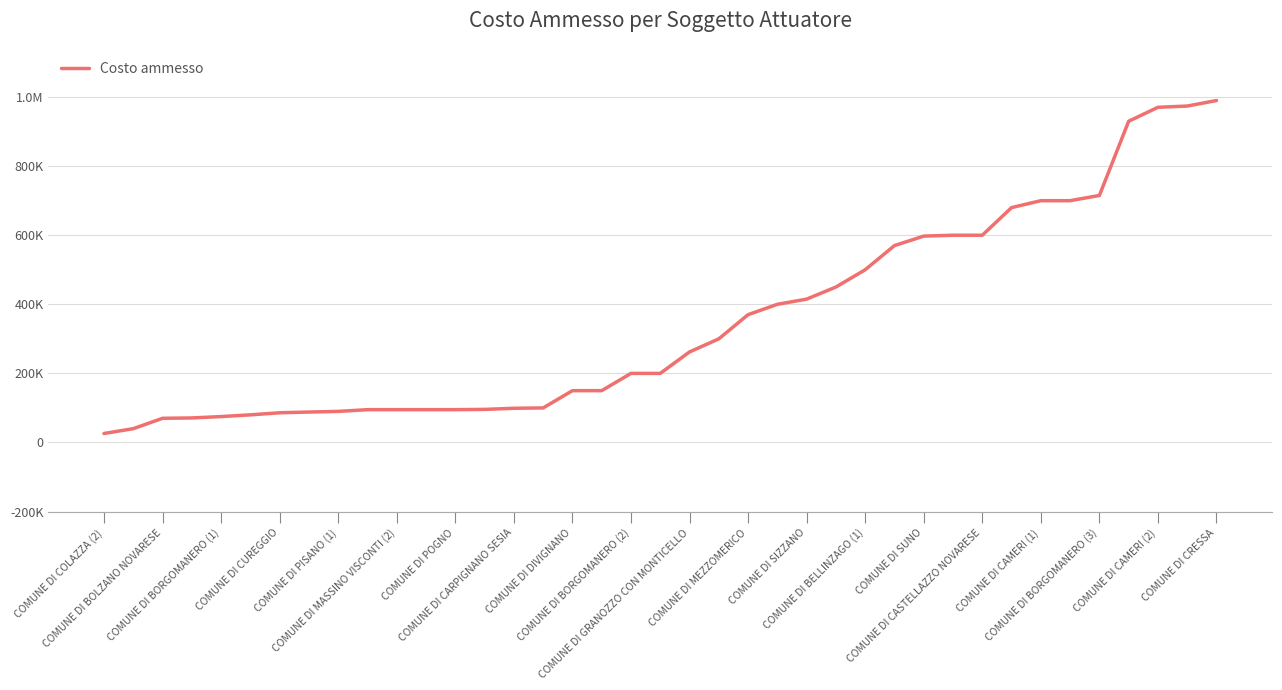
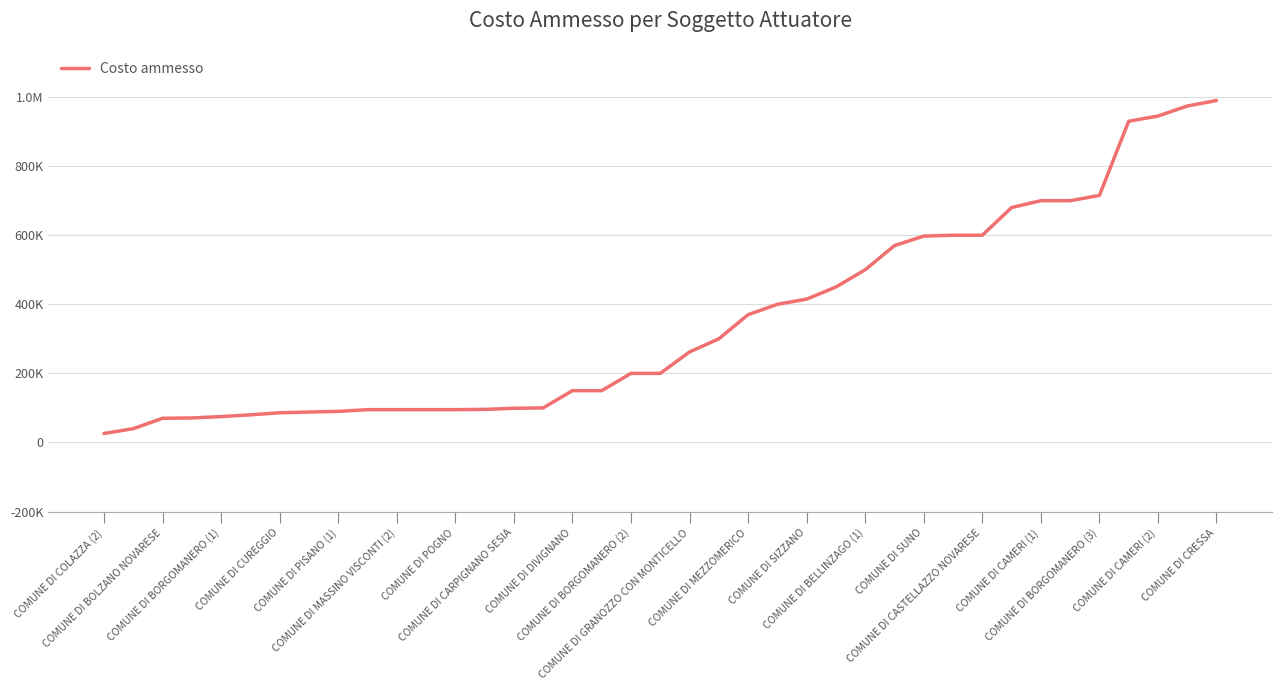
  {
    "COMUNE DI BOLZANO NOVARESE": 70000,
    "COMUNE DI BORGOMANERO (1)": 80000,
    "COMUNE DI DIVIGNANO": 150000,
    "COMUNE DI GRANOZZO CON MONTICELLO": 260000,
    "COMUNE DI MEZZOMERICO": 370000,
    "COMUNE DI SUNO": 600000,
    "COMUNE DI CASTELLAZZO NOVARESE": 600000,
    "COMUNE DI BORGOMANERO (3)": 720000,
-   "COMUNE DI CAMERI (2)": 970000,
+   "COMUNE DI CAMERI (2)": 950000,
    "COMUNE DI CRESSA": 990000
  }
